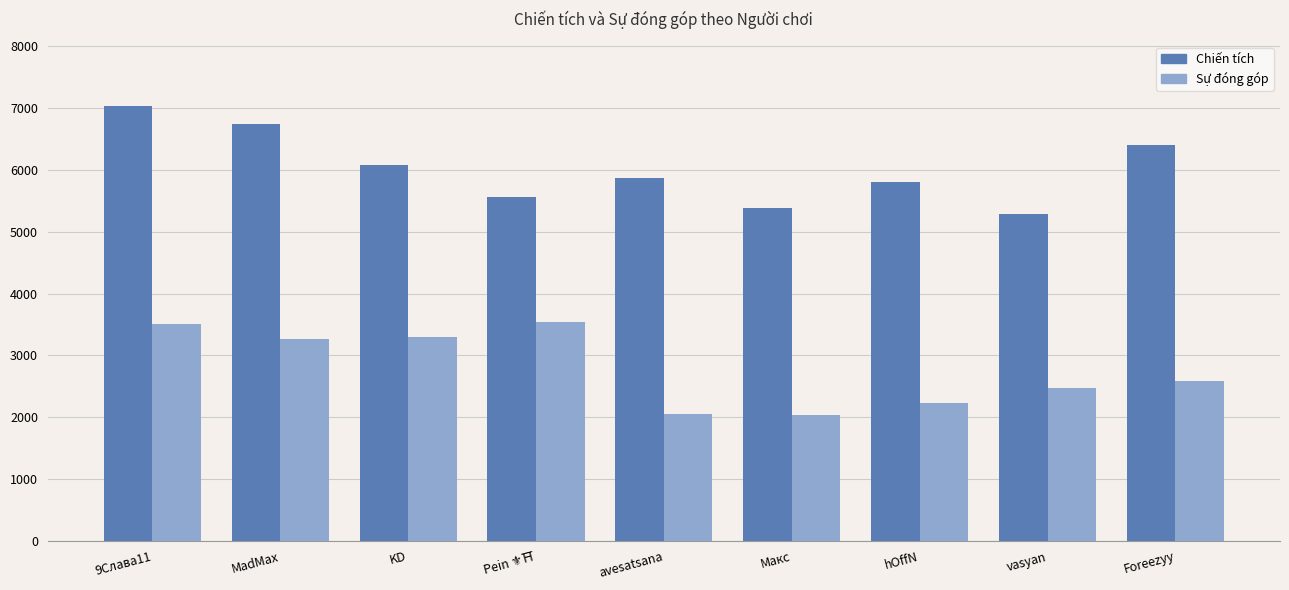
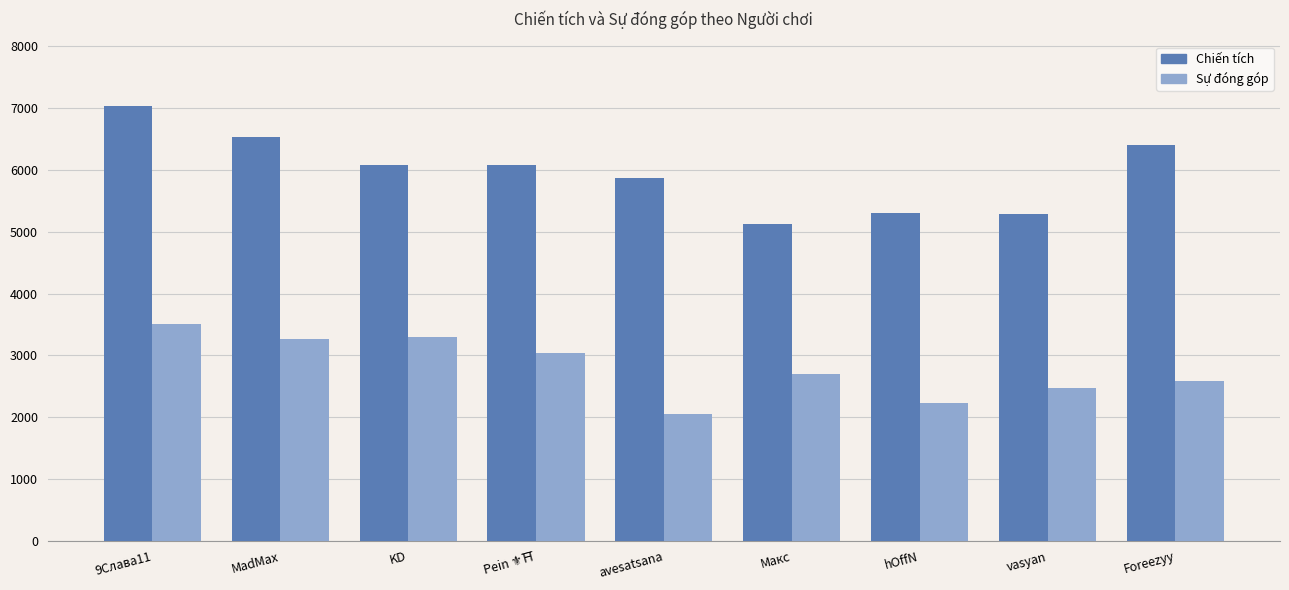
  {
    "Chiến tích": {
      "9Слава11": 7000,
-     "MadMax": 6700,
+     "MadMax": 6500,
      "KD": 6100,
-     "Pein ⚜️⛩️": 5600,
+     "Pein ⚜️⛩️": 6100,
      "avesatsana": 5900,
-     "Макс": 5400,
-     "hOffN": 5800,
+     "Макс": 5100,
+     "hOffN": 5300,
      "vasyan": 5300,
      "Foreezyy": 6400
    },
    "Sự đóng góp": {
      "9Слава11": 3500,
      "MadMax": 3300,
      "KD": 3300,
-     "Pein ⚜️⛩️": 3500,
+     "Pein ⚜️⛩️": 3000,
      "avesatsana": 2100,
-     "Макс": 2000,
+     "Макс": 2700,
      "hOffN": 2200,
      "vasyan": 2500,
      "Foreezyy": 2600
    }
  }
